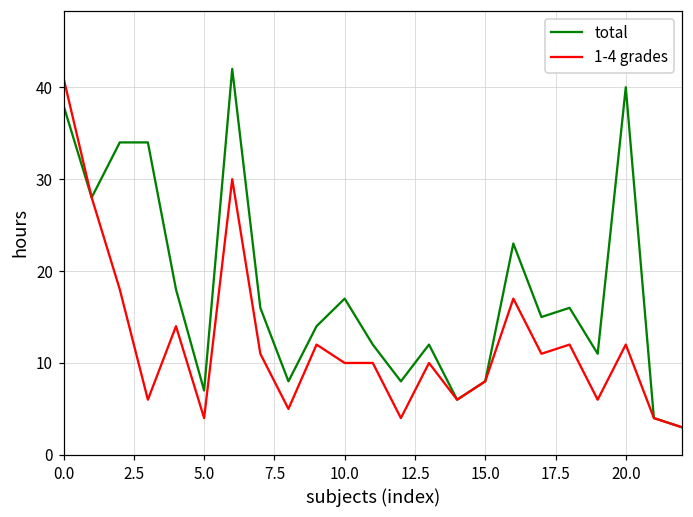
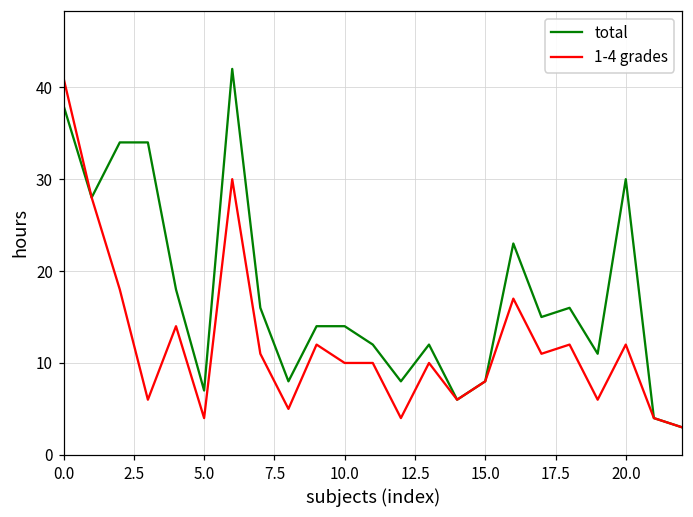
  {
    "total": {
      "0.0": 38,
      "5.0": 7,
-     "10.0": 17,
-     "20.0": 40
+     "10.0": 14,
+     "20.0": 30
    },
    "1-4 grades": {
      "0.0": 41,
      "5.0": 4,
      "10.0": 10,
      "20.0": 12
    }
  }
